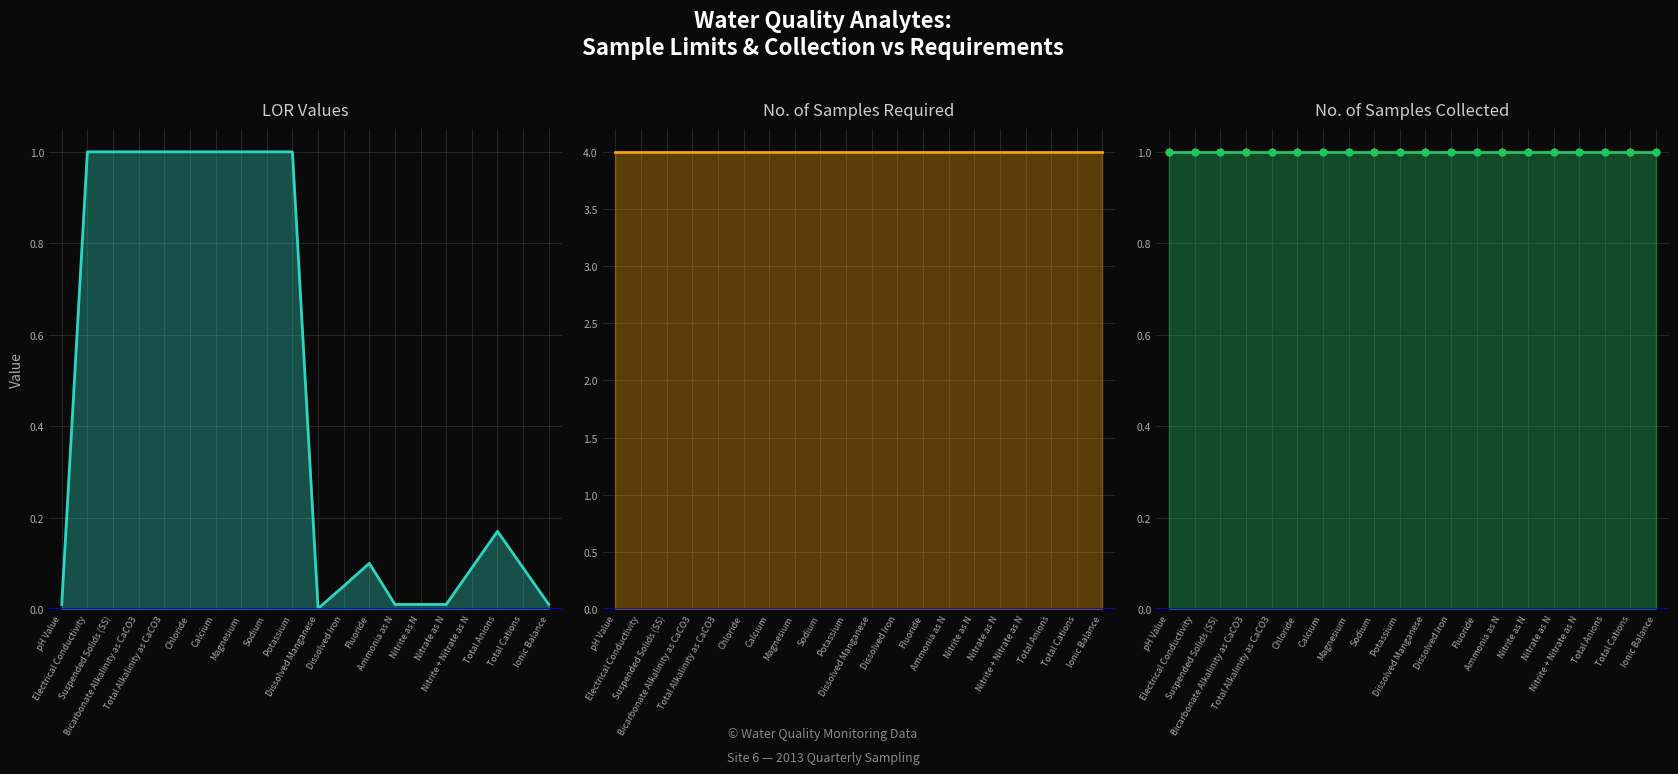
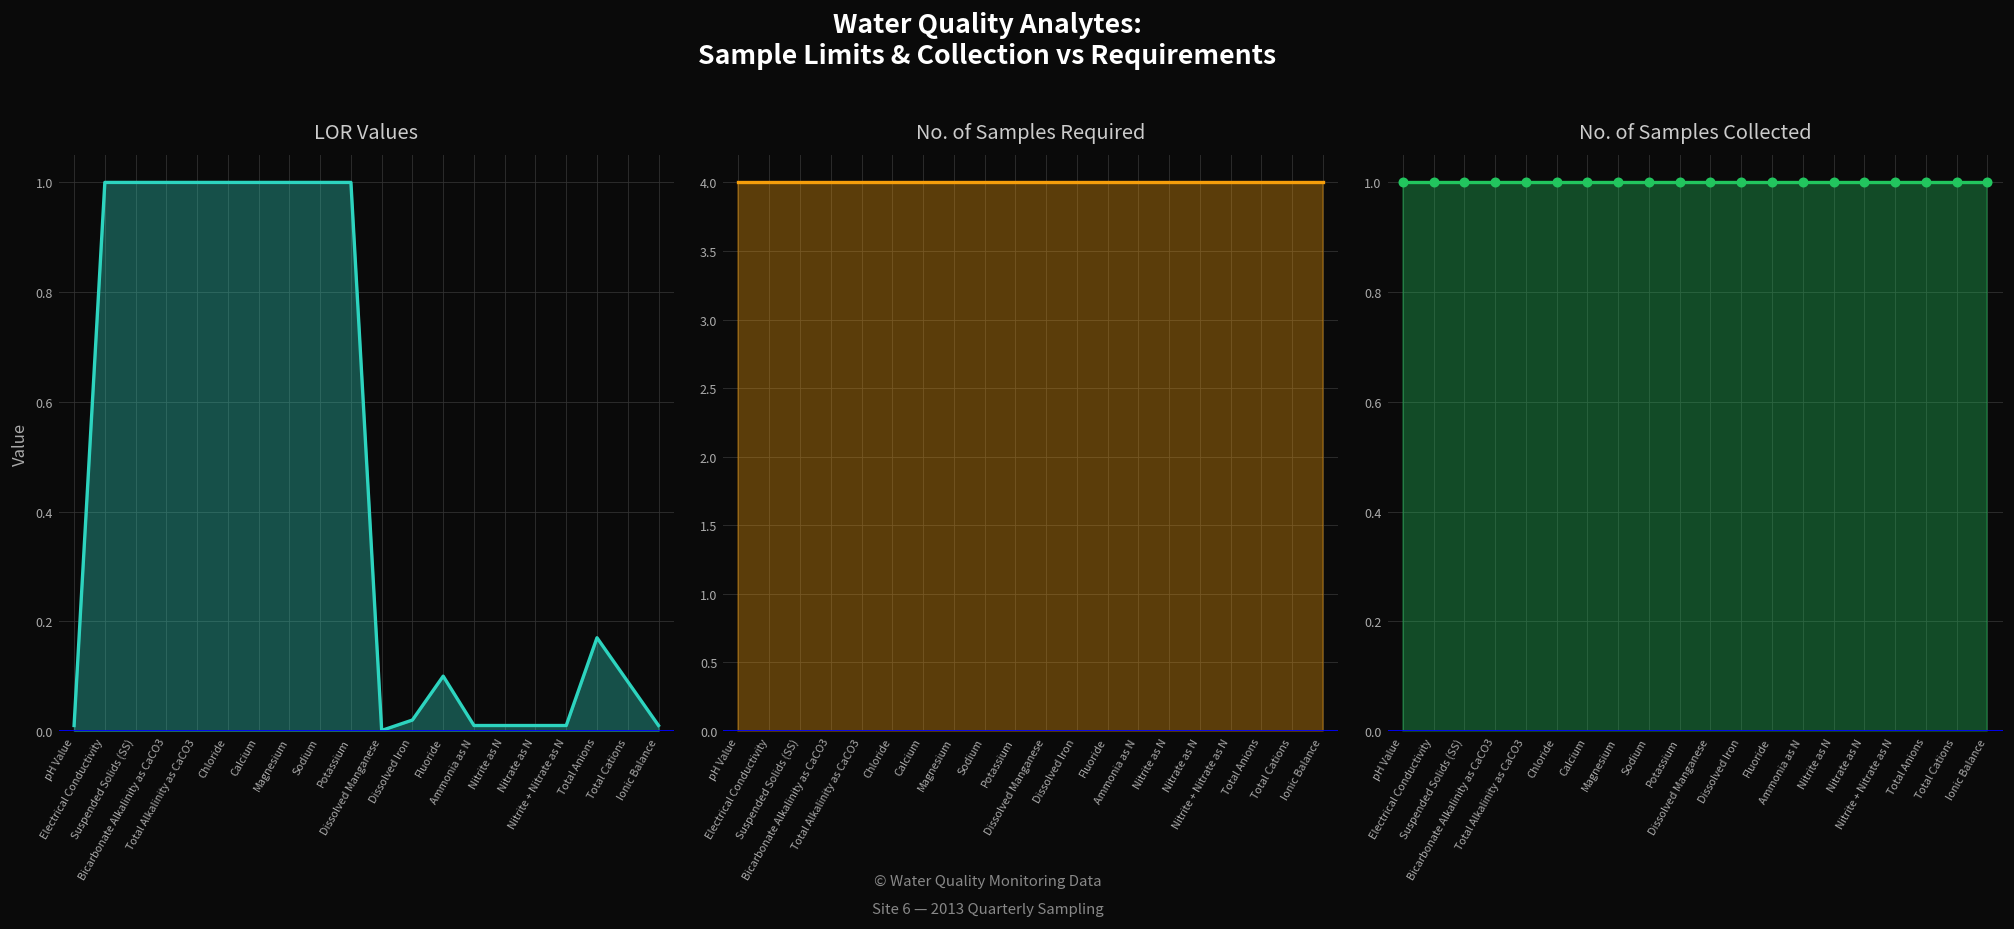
  {
    "LOR Values": {
      "pH Value": 0.01,
      "Electrical Conductivity": 1.00,
      "Suspended Solids (SS)": 1.00,
      "Bicarbonate Alkalinity as CaCO3": 1.00,
      "Total Alkalinity as CaCO3": 1.00,
      "Chloride": 1.00,
      "Calcium": 1.00,
      "Magnesium": 1.00,
      "Sodium": 1.00,
      "Potassium": 1.00,
      "Dissolved Manganese": 0.00,
-     "Dissolved Iron": 0.05,
+     "Dissolved Iron": 0.02,
      "Fluoride": 0.10,
      "Ammonia as N": 0.01,
      "Nitrite as N": 0.01,
      "Nitrate as N": 0.01,
-     "Nitrite + Nitrate as N": 0.09,
+     "Nitrite + Nitrate as N": 0.01,
      "Total Anions": 0.17,
      "Total Cations": 0.09,
      "Ionic Balance": 0.01
    },
    "No. of Samples Required": {
      "pH Value": 4.00,
      "Electrical Conductivity": 4.00,
      "Suspended Solids (SS)": 4.00,
      "Bicarbonate Alkalinity as CaCO3": 4.00,
      "Total Alkalinity as CaCO3": 4.00,
      "Chloride": 4.00,
      "Calcium": 4.00,
      "Magnesium": 4.00,
      "Sodium": 4.00,
      "Potassium": 4.00,
      "Dissolved Manganese": 4.00,
      "Dissolved Iron": 4.00,
      "Fluoride": 4.00,
      "Ammonia as N": 4.00,
      "Nitrite as N": 4.00,
      "Nitrate as N": 4.00,
      "Nitrite + Nitrate as N": 4.00,
      "Total Anions": 4.00,
      "Total Cations": 4.00,
      "Ionic Balance": 4.00
    },
    "No. of Samples Collected": {
      "pH Value": 1.00,
      "Electrical Conductivity": 1.00,
      "Suspended Solids (SS)": 1.00,
      "Bicarbonate Alkalinity as CaCO3": 1.00,
      "Total Alkalinity as CaCO3": 1.00,
      "Chloride": 1.00,
      "Calcium": 1.00,
      "Magnesium": 1.00,
      "Sodium": 1.00,
      "Potassium": 1.00,
      "Dissolved Manganese": 1.00,
      "Dissolved Iron": 1.00,
      "Fluoride": 1.00,
      "Ammonia as N": 1.00,
      "Nitrite as N": 1.00,
      "Nitrate as N": 1.00,
      "Nitrite + Nitrate as N": 1.00,
      "Total Anions": 1.00,
      "Total Cations": 1.00,
      "Ionic Balance": 1.00
    }
  }
